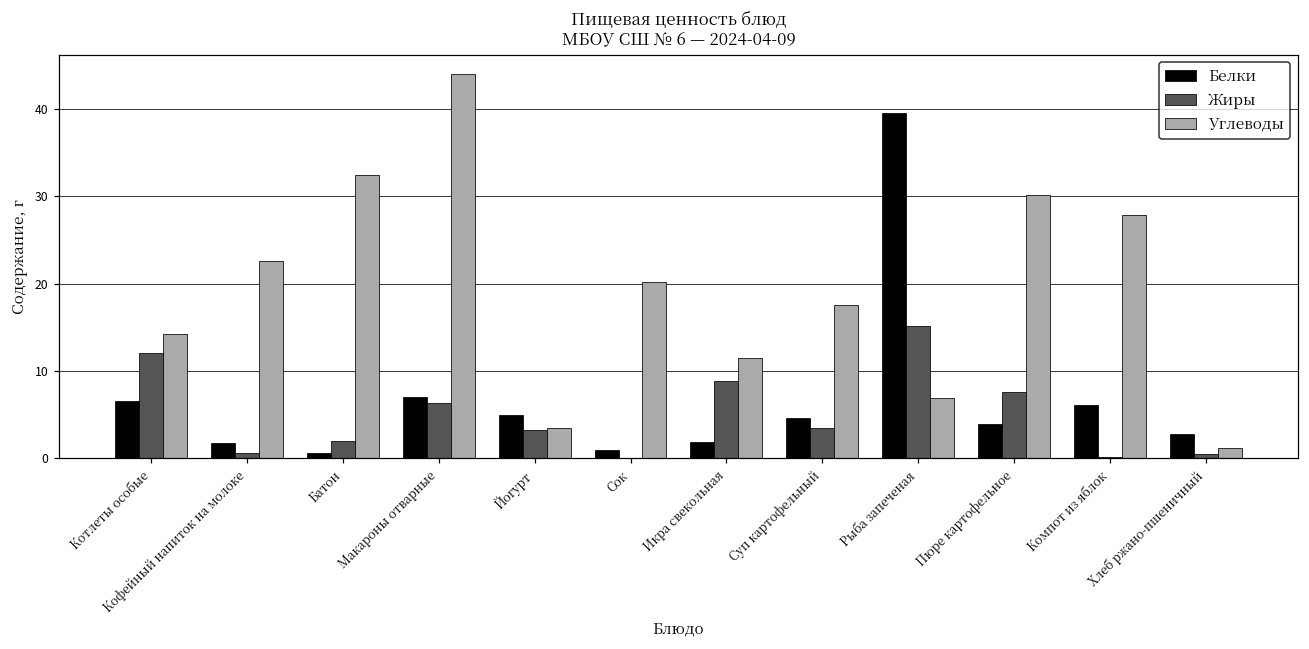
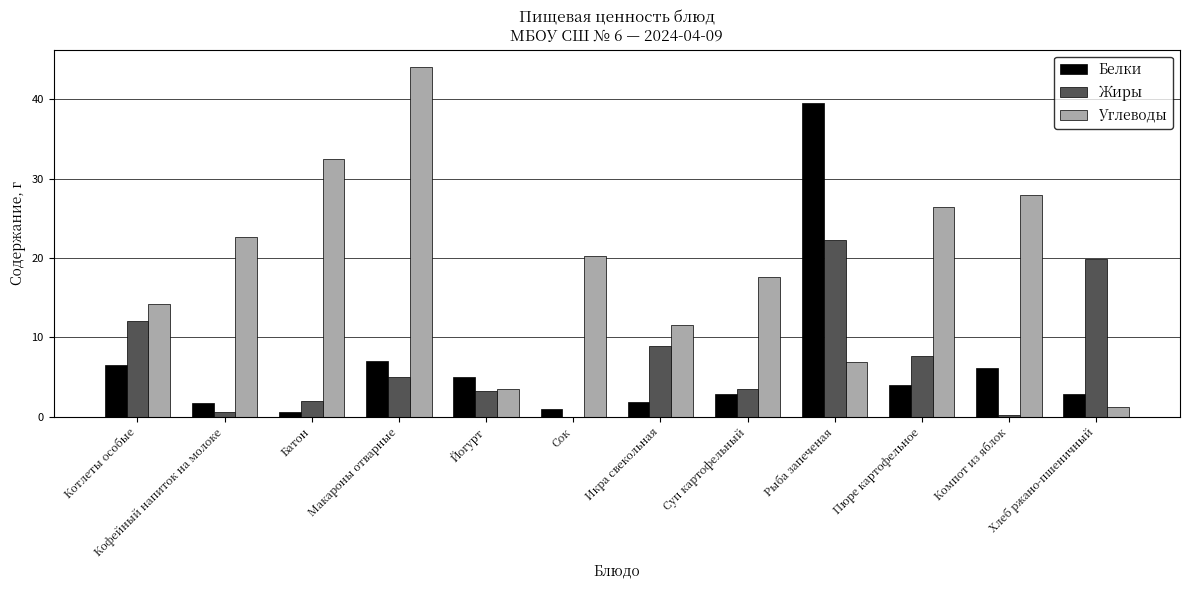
  {
    "Белки": {
      "Котлеты особые": 7,
      "Кофейный напиток на молоке": 2,
      "Батон": 1,
      "Макароны отварные": 7,
      "Йогурт": 5,
      "Сок": 1,
      "Икра свекольная": 2,
-     "Суп картофельный": 5,
+     "Суп картофельный": 3,
      "Рыба запеченая": 40,
      "Пюре картофельное": 4,
      "Компот из яблок": 6,
      "Хлеб ржано-пшеничный": 3
    },
    "Жиры": {
      "Котлеты особые": 12,
      "Кофейный напиток на молоке": 1,
      "Батон": 2,
-     "Макароны отварные": 6,
+     "Макароны отварные": 5,
      "Йогурт": 3,
      "Сок": 0,
      "Икра свекольная": 9,
      "Суп картофельный": 3,
-     "Рыба запеченая": 15,
+     "Рыба запеченая": 22,
      "Пюре картофельное": 8,
-     "Хлеб ржано-пшеничный": 1
+     "Хлеб ржано-пшеничный": 20
    },
    "Углеводы": {
      "Котлеты особые": 14,
      "Кофейный напиток на молоке": 23,
      "Батон": 32,
      "Макароны отварные": 44,
      "Йогурт": 4,
      "Сок": 20,
      "Икра свекольная": 12,
      "Суп картофельный": 18,
      "Рыба запеченая": 7,
-     "Пюре картофельное": 30,
+     "Пюре картофельное": 26,
      "Компот из яблок": 28,
      "Хлеб ржано-пшеничный": 1
    }
  }
